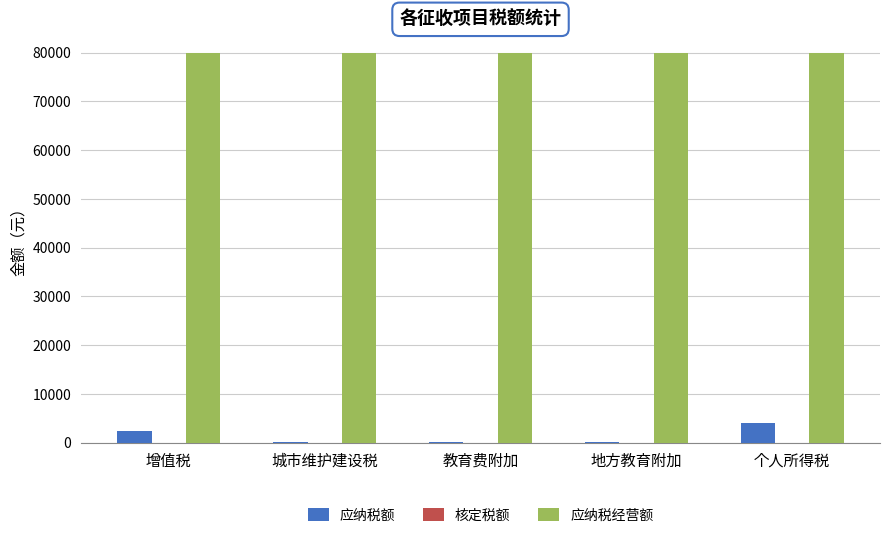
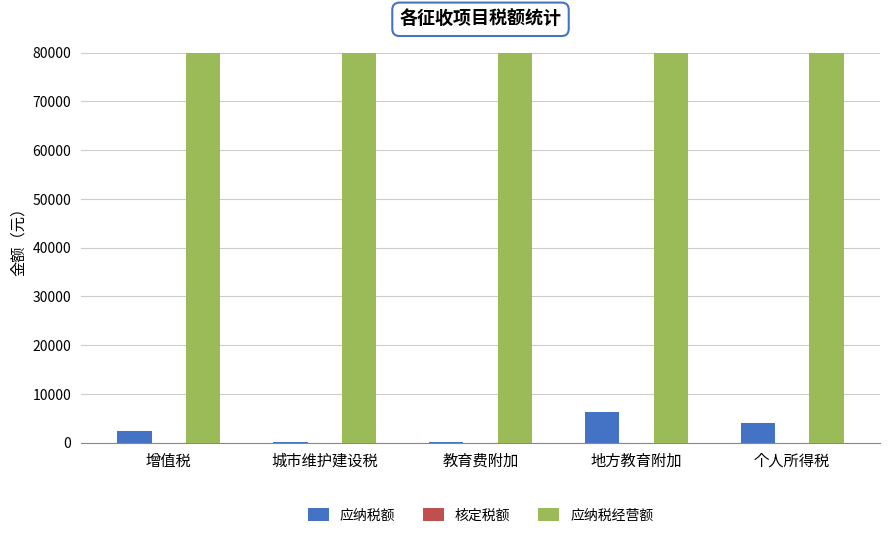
  {
    "应纳税额": {
      "增值税": 2000,
-     "地方教育附加": 0,
+     "地方教育附加": 6000,
      "个人所得税": 4000
    },
    "核定税额": {
      "增值税": 0,
      "城市维护建设税": 0,
      "教育费附加": 0,
      "地方教育附加": 0,
      "个人所得税": 0
    },
    "应纳税经营额": {
      "增值税": 80000,
      "城市维护建设税": 80000,
      "教育费附加": 80000,
      "地方教育附加": 80000,
      "个人所得税": 80000
    }
  }
